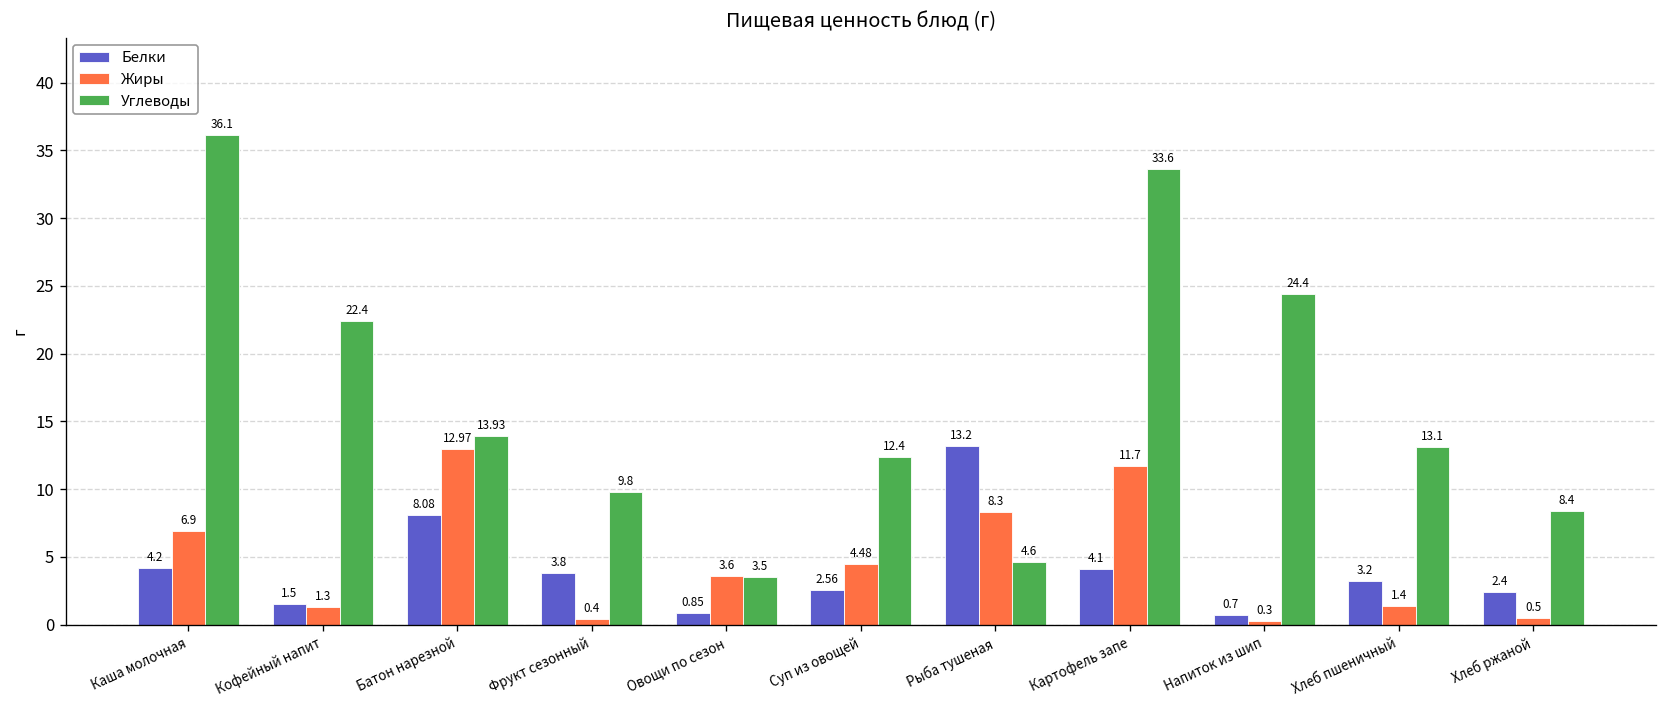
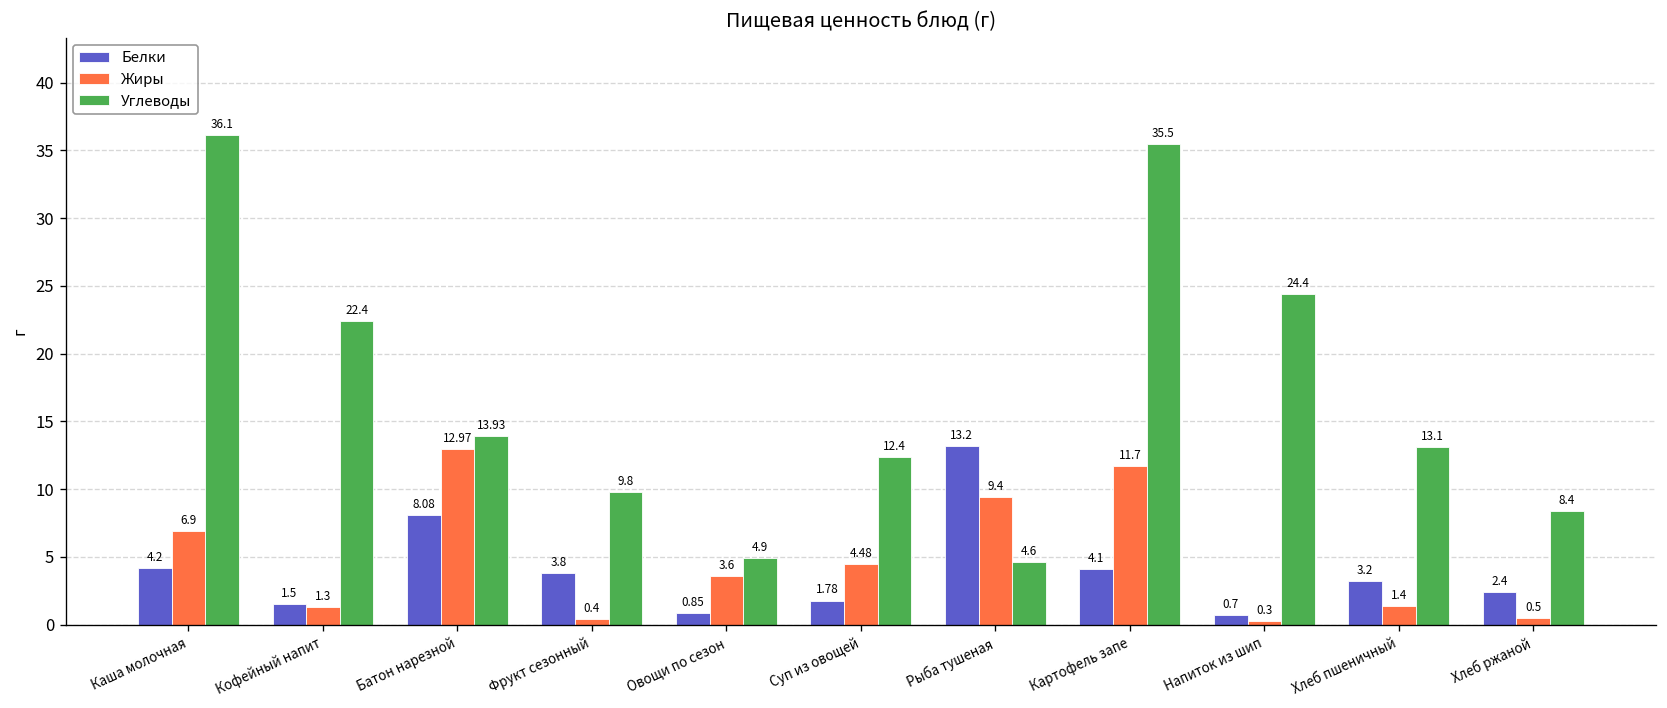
  {
    "Белки": {
      "Каша молочная": 4.2,
      "Кофейный напит": 1.5,
      "Батон нарезной": 8.08,
      "Фрукт сезонный": 3.8,
      "Овощи по сезон": 0.85,
-     "Суп из овощей": 2.56,
+     "Суп из овощей": 1.78,
      "Рыба тушеная": 13.2,
      "Картофель запе": 4.1,
      "Напиток из шип": 0.7,
      "Хлеб пшеничный": 3.2,
      "Хлеб ржаной": 2.4
    },
    "Жиры": {
      "Каша молочная": 6.9,
      "Кофейный напит": 1.3,
      "Батон нарезной": 12.97,
      "Фрукт сезонный": 0.4,
      "Овощи по сезон": 3.6,
      "Суп из овощей": 4.48,
-     "Рыба тушеная": 8.3,
+     "Рыба тушеная": 9.4,
      "Картофель запе": 11.7,
      "Напиток из шип": 0.3,
      "Хлеб пшеничный": 1.4,
      "Хлеб ржаной": 0.5
    },
    "Углеводы": {
      "Каша молочная": 36.1,
      "Кофейный напит": 22.4,
      "Батон нарезной": 13.93,
      "Фрукт сезонный": 9.8,
-     "Овощи по сезон": 3.5,
+     "Овощи по сезон": 4.9,
      "Суп из овощей": 12.4,
      "Рыба тушеная": 4.6,
-     "Картофель запе": 33.6,
+     "Картофель запе": 35.5,
      "Напиток из шип": 24.4,
      "Хлеб пшеничный": 13.1,
      "Хлеб ржаной": 8.4
    }
  }
